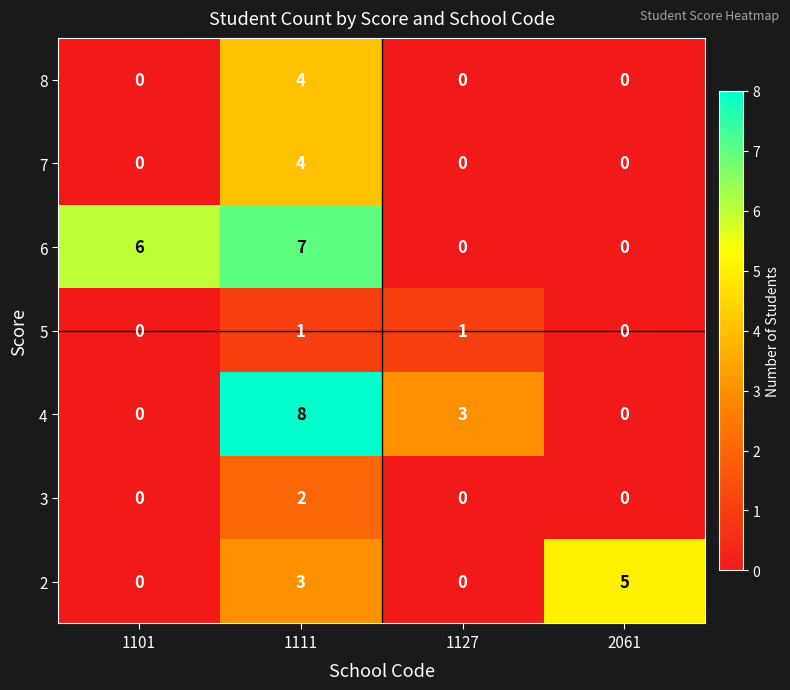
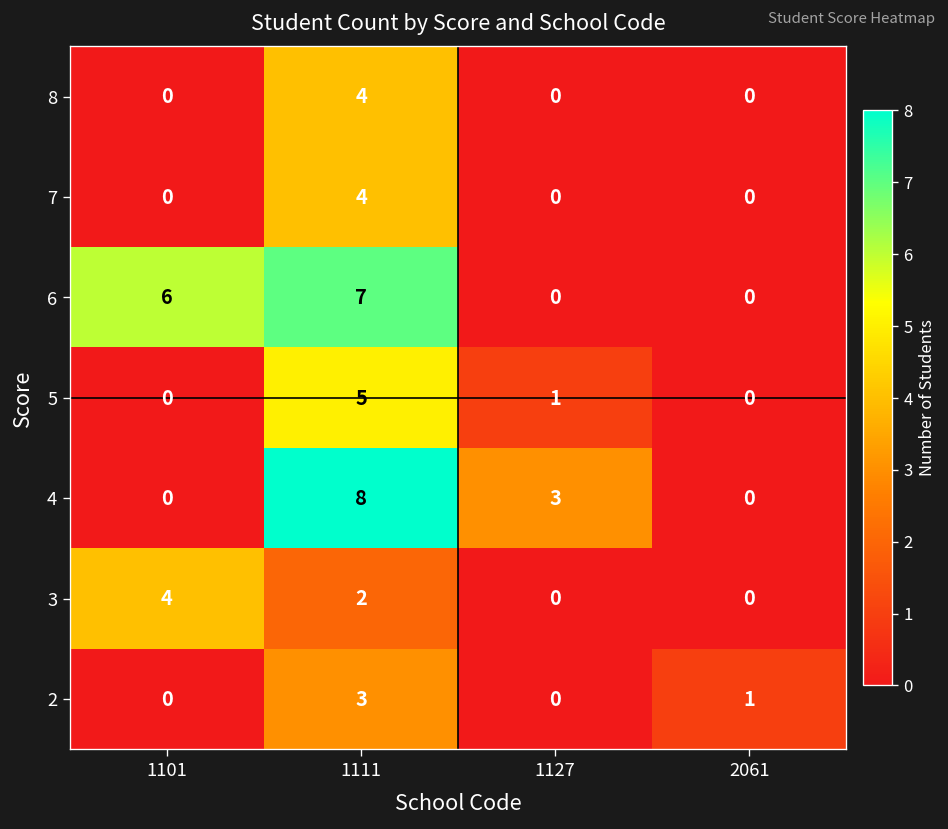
  {
    "8": {
      "1101": 0,
      "1111": 4,
      "1127": 0,
      "2061": 0
    },
    "7": {
      "1101": 0,
      "1111": 4,
      "1127": 0,
      "2061": 0
    },
    "6": {
      "1101": 6,
      "1111": 7,
      "1127": 0,
      "2061": 0
    },
    "5": {
      "1101": 0,
-     "1111": 1,
+     "1111": 5,
      "1127": 1,
      "2061": 0
    },
    "4": {
      "1101": 0,
      "1111": 8,
      "1127": 3,
      "2061": 0
    },
    "3": {
-     "1101": 0,
+     "1101": 4,
      "1111": 2,
      "1127": 0,
      "2061": 0
    },
    "2": {
      "1101": 0,
      "1111": 3,
      "1127": 0,
-     "2061": 5
+     "2061": 1
    }
  }
